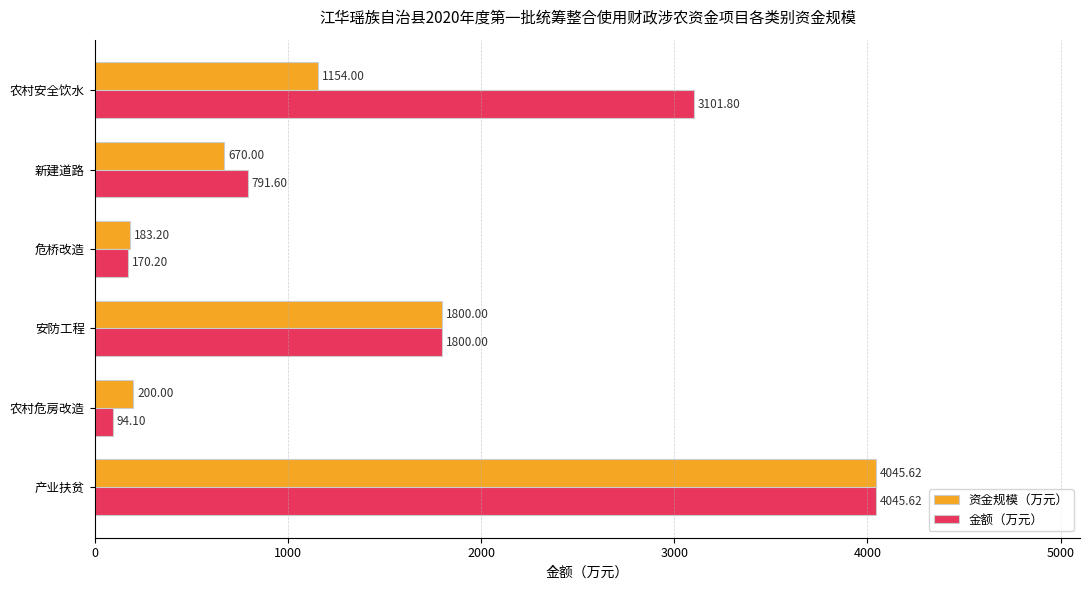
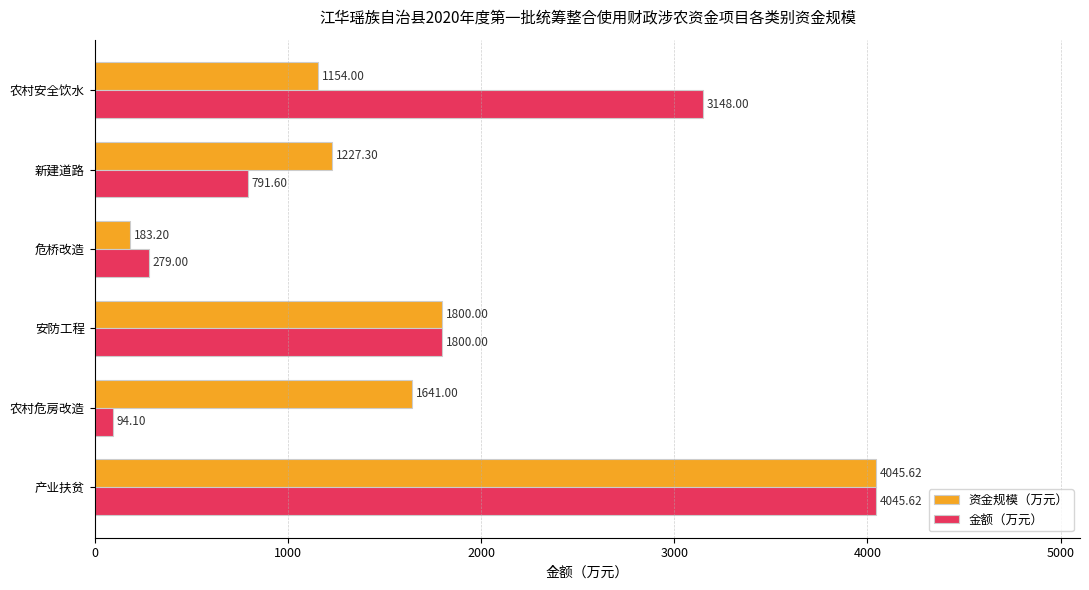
  {
    "资金规模（万元）": {
      "农村安全饮水": 1154.00,
-     "新建道路": 670.00,
+     "新建道路": 1227.30,
      "危桥改造": 183.20,
      "安防工程": 1800.00,
-     "农村危房改造": 200.00,
+     "农村危房改造": 1641.00,
      "产业扶贫": 4045.62
    },
    "金额（万元）": {
-     "农村安全饮水": 3101.80,
+     "农村安全饮水": 3148.00,
      "新建道路": 791.60,
-     "危桥改造": 170.20,
+     "危桥改造": 279.00,
      "安防工程": 1800.00,
      "农村危房改造": 94.10,
      "产业扶贫": 4045.62
    }
  }
